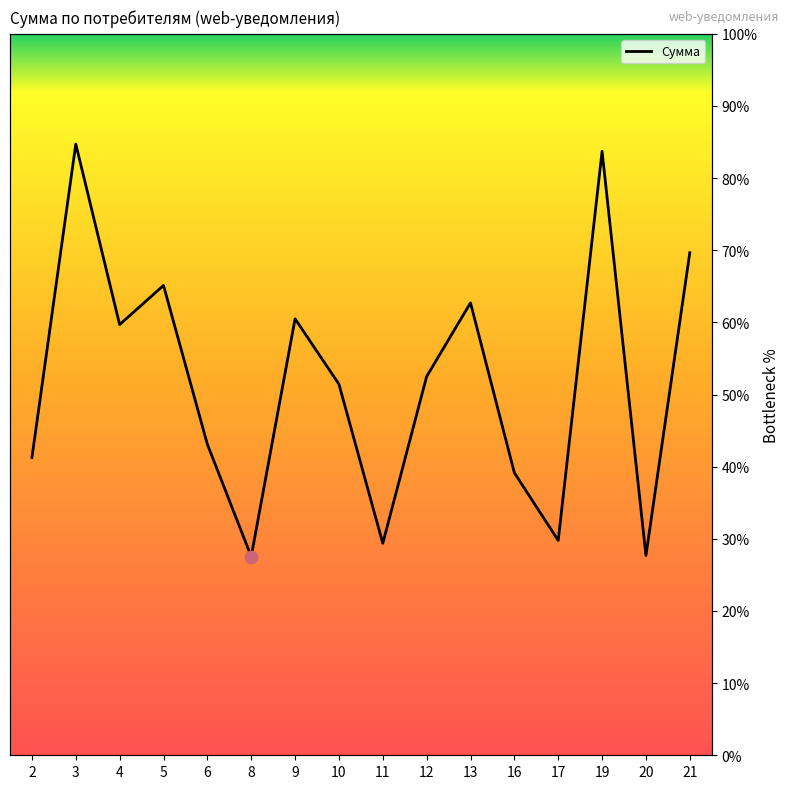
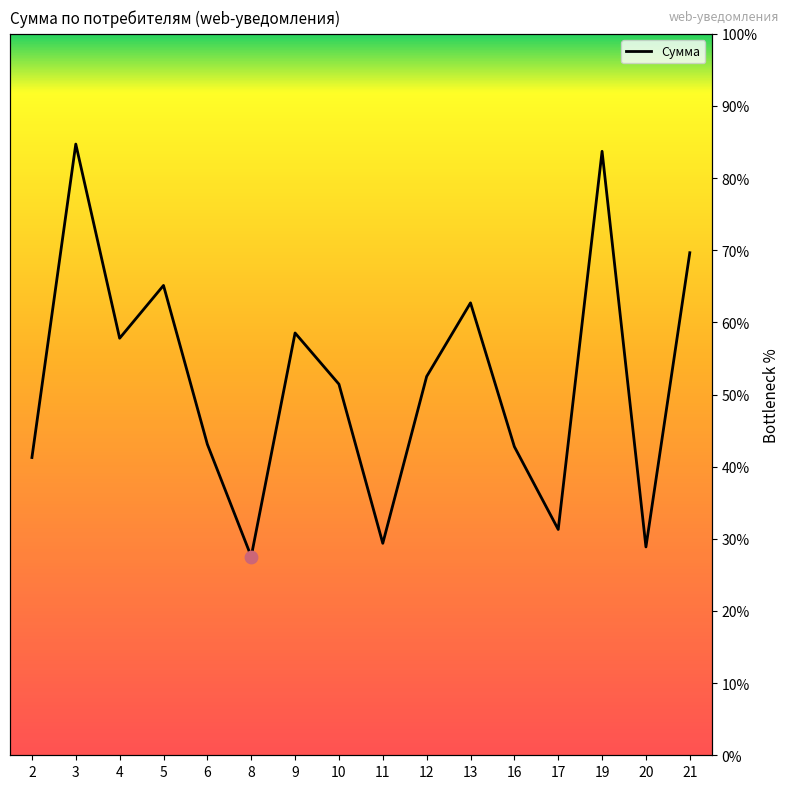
  {
    "Сумма": {
      "2": "41%",
      "3": "85%",
-     "4": "60%",
+     "4": "58%",
      "5": "65%",
      "6": "43%",
-     "9": "60%",
+     "9": "59%",
      "10": "51%",
      "11": "29%",
      "12": "53%",
      "13": "63%",
-     "16": "39%",
-     "17": "30%",
+     "16": "43%",
+     "17": "31%",
      "19": "84%",
-     "20": "28%",
+     "20": "29%",
      "21": "70%"
    }
  }
